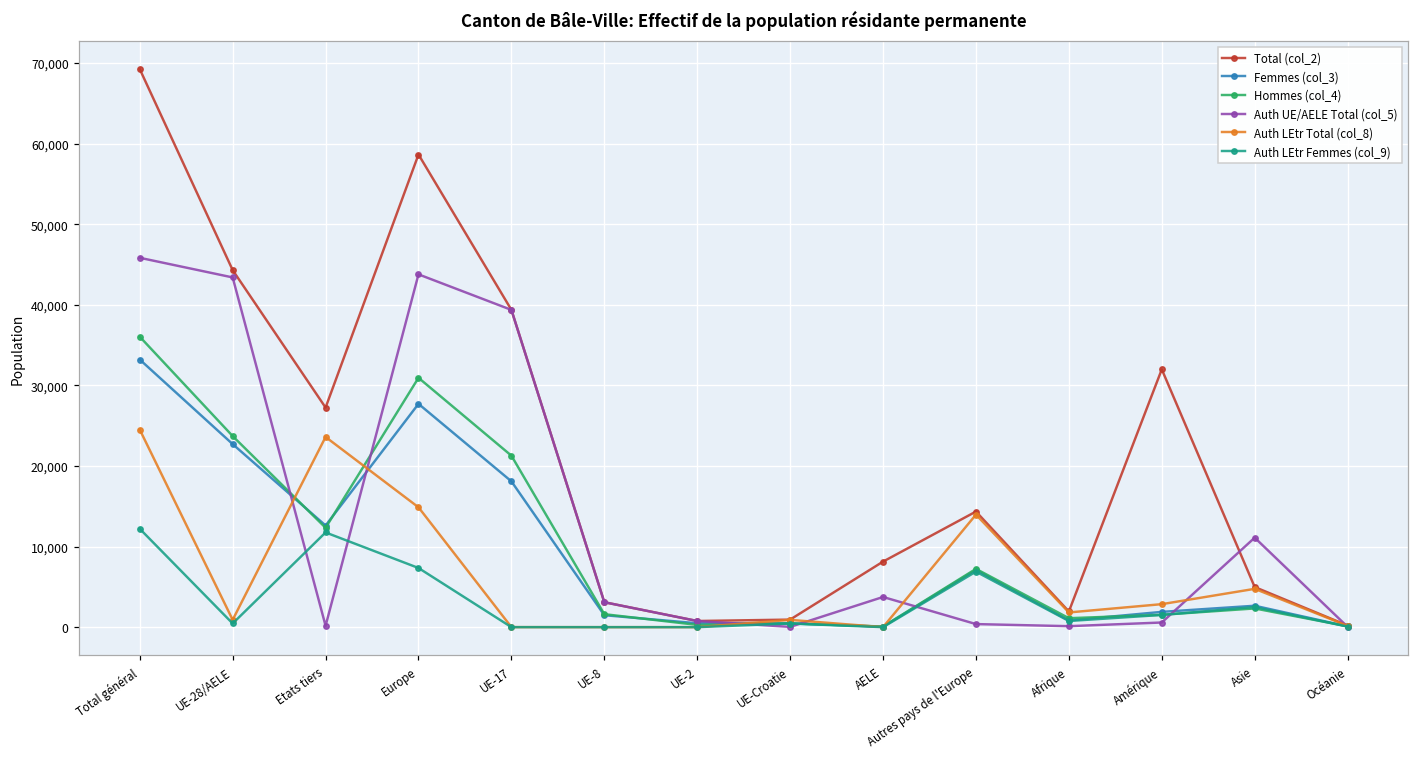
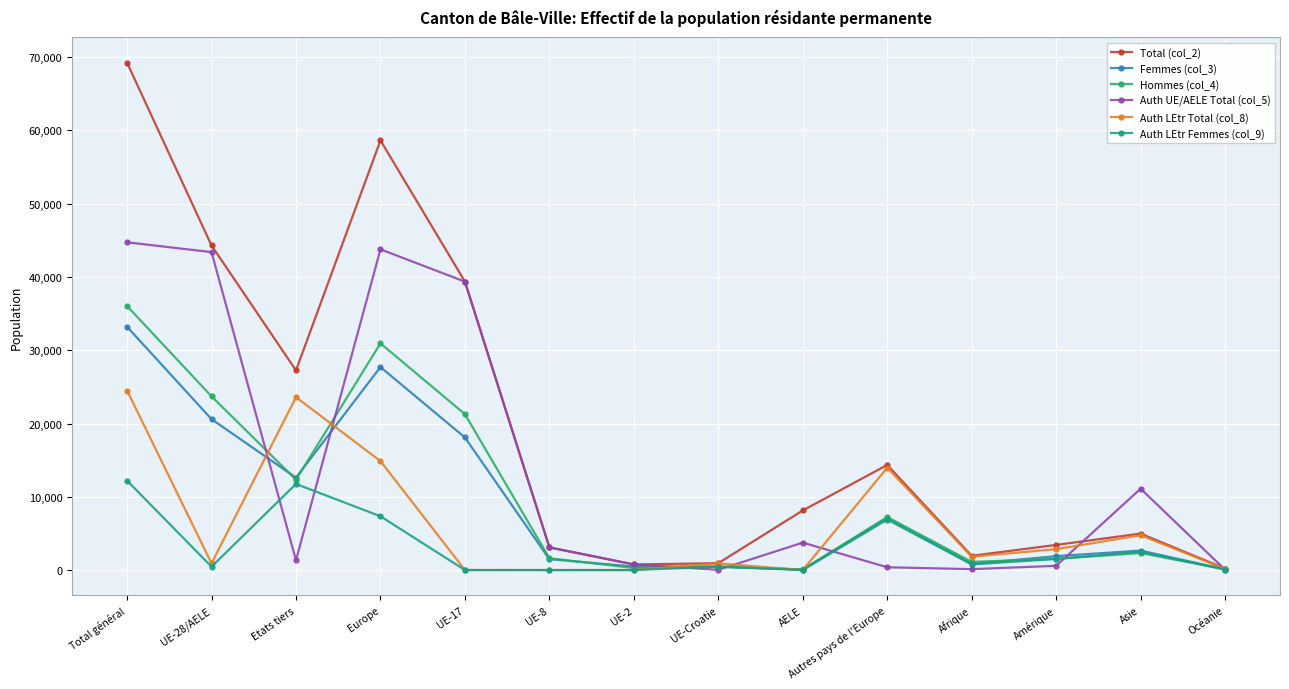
  {
    "Total (col_2)": {
      "Total général": "69,000",
      "UE-28/AELE": "44,000",
      "Etats tiers": "27,000",
      "Europe": "59,000",
      "AELE": "8,000",
      "Autres pays de l'Europe": "14,000",
-     "Amérique": "32,000"
+     "Amérique": "3,000"
    },
    "Femmes (col_3)": {
      "Total général": "33,000",
-     "UE-28/AELE": "23,000",
+     "UE-28/AELE": "21,000",
      "Europe": "28,000",
      "UE-17": "18,000",
      "Amérique": "2,000"
    },
    "Auth UE/AELE Total (col_5)": {
-     "Total général": "46,000",
+     "Total général": "45,000",
      "UE-28/AELE": "43,000",
-     "Etats tiers": "0",
+     "Etats tiers": "1,000",
      "Europe": "44,000",
      "UE-Croatie": "0",
      "AELE": "4,000",
      "Autres pays de l'Europe": "0",
      "Afrique": "0",
      "Amérique": "1,000",
      "Asie": "11,000"
    },
    "Auth LEtr Total (col_8)": {
      "Total général": "25,000",
      "UE-28/AELE": "1,000",
      "Etats tiers": "24,000",
      "Europe": "15,000",
      "Autres pays de l'Europe": "14,000",
      "Amérique": "3,000"
    }
  }
